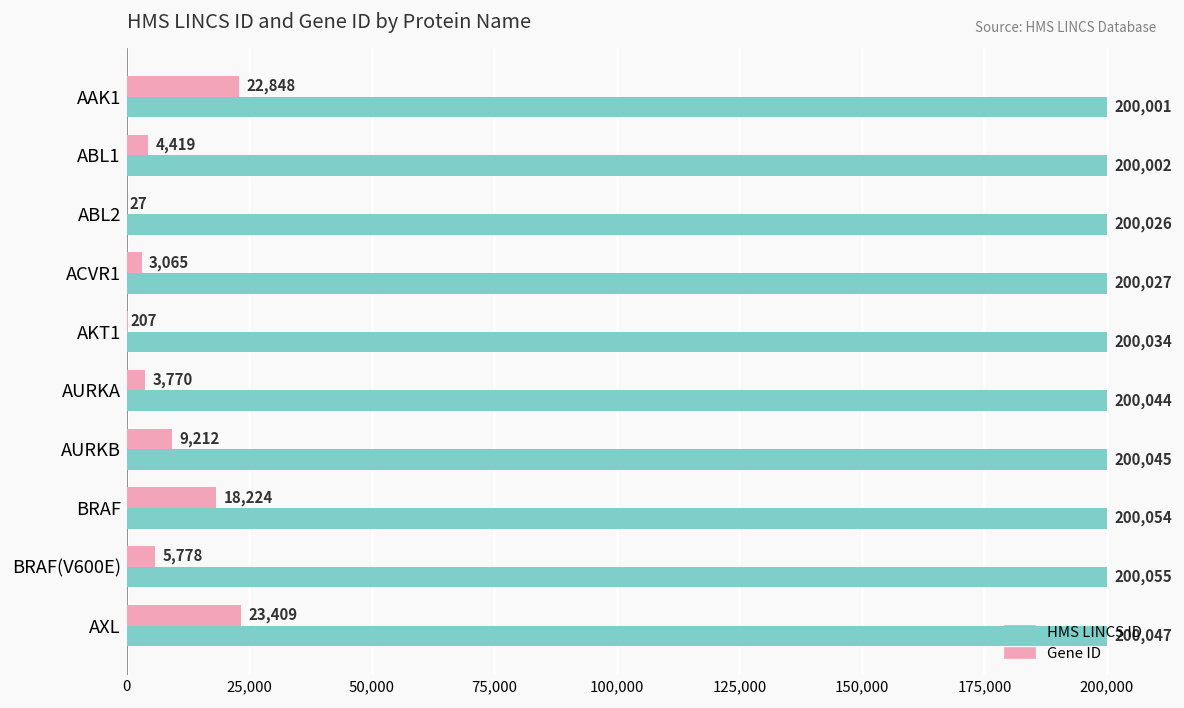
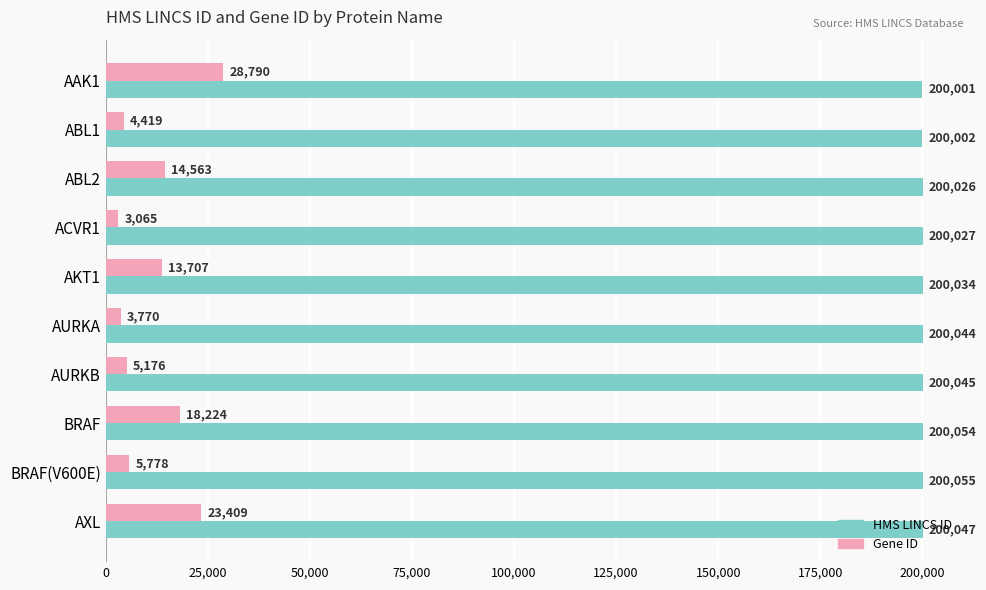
  {
    "HMS LINCS ID": {
      "AAK1": "200,001",
      "ABL1": "200,002",
      "ABL2": "200,026",
      "ACVR1": "200,027",
      "AKT1": "200,034",
      "AURKA": "200,044",
      "AURKB": "200,045",
      "BRAF": "200,054",
      "BRAF(V600E)": "200,055",
      "AXL": "200,047"
    },
    "Gene ID": {
-     "AAK1": "22,848",
+     "AAK1": "28,790",
      "ABL1": "4,419",
-     "ABL2": "27",
+     "ABL2": "14,563",
      "ACVR1": "3,065",
-     "AKT1": "207",
+     "AKT1": "13,707",
      "AURKA": "3,770",
-     "AURKB": "9,212",
+     "AURKB": "5,176",
      "BRAF": "18,224",
      "BRAF(V600E)": "5,778",
      "AXL": "23,409"
    }
  }
